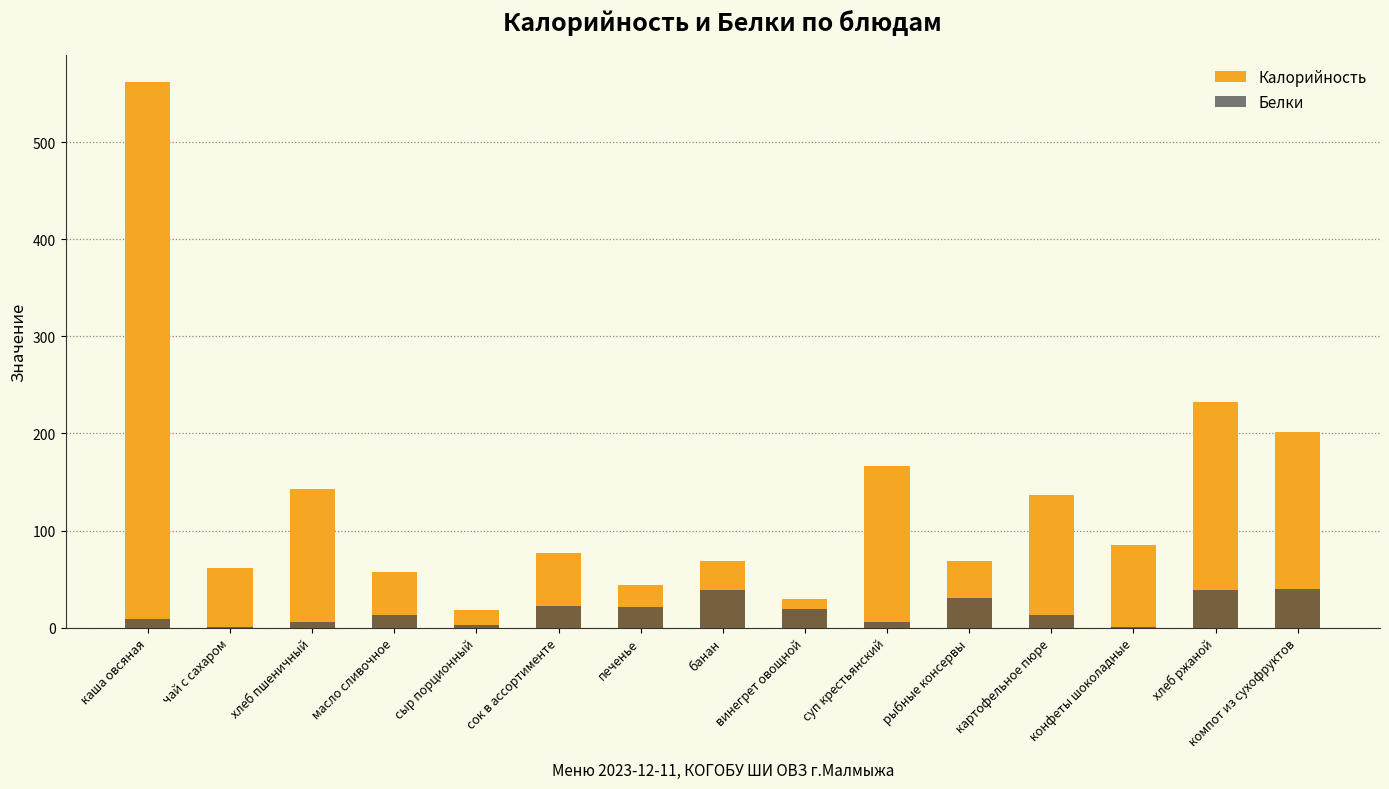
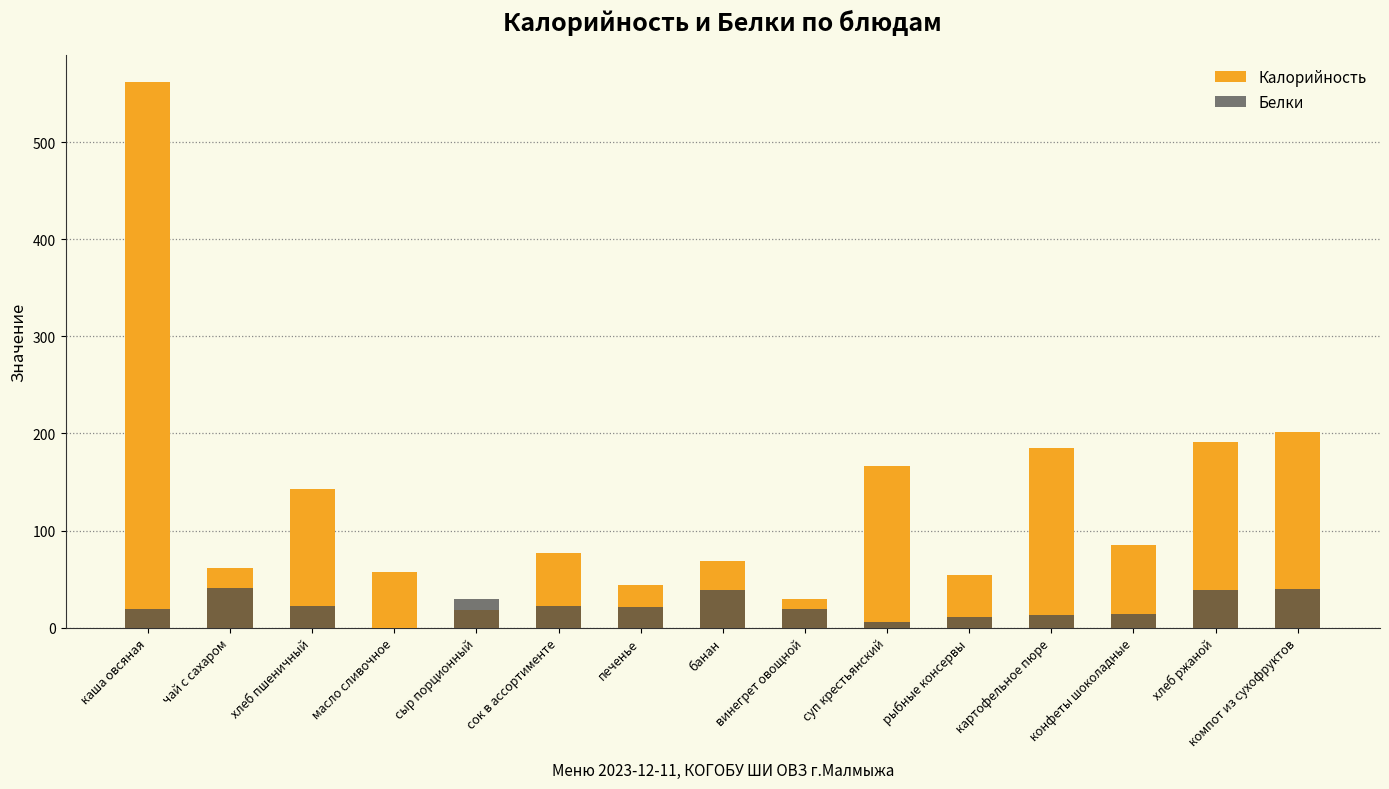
  {
    "Калорийность": {
      "каша овсяная": 560,
      "чай с сахаром": 60,
      "хлеб пшеничный": 140,
      "масло сливочное": 60,
      "сок в ассортименте": 80,
      "печенье": 40,
      "банан": 70,
      "винегрет овощной": 30,
      "суп крестьянский": 170,
-     "рыбные консервы": 70,
-     "картофельное пюре": 140,
+     "рыбные консервы": 50,
+     "картофельное пюре": 180,
      "конфеты шоколадные": 90,
-     "хлеб ржаной": 230,
+     "хлеб ржаной": 190,
      "компот из сухофруктов": 200
    },
    "Белки": {
-     "каша овсяная": 10,
-     "чай с сахаром": 0,
-     "хлеб пшеничный": 10,
-     "масло сливочное": 10,
-     "сыр порционный": 0,
-     "рыбные консервы": 30,
-     "конфеты шоколадные": 0
+     "каша овсяная": 20,
+     "чай с сахаром": 40,
+     "хлеб пшеничный": 20,
+     "масло сливочное": 0,
+     "сыр порционный": 30,
+     "рыбные консервы": 10,
+     "конфеты шоколадные": 10
    }
  }
